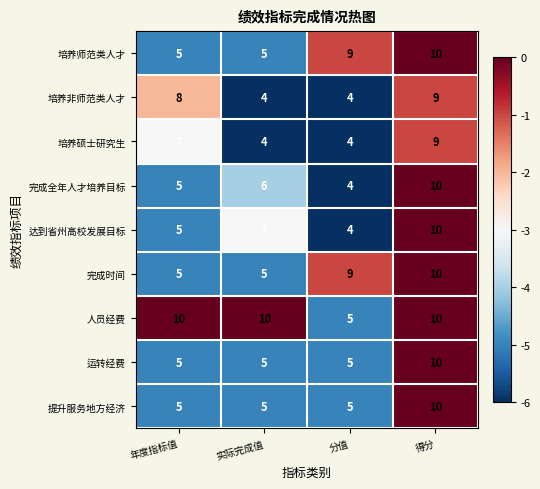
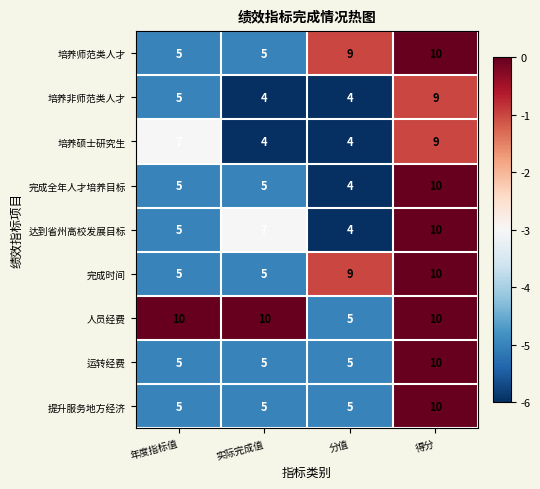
  {
    "培养师范类人才": {
      "年度指标值": 5,
      "实际完成值": 5,
      "分值": 9,
      "得分": 10
    },
    "培养非师范类人才": {
-     "年度指标值": 8,
+     "年度指标值": 5,
      "实际完成值": 4,
      "分值": 4,
      "得分": 9
    },
    "培养硕士研究生": {
      "实际完成值": 4,
      "分值": 4,
      "得分": 9
    },
    "完成全年人才培养目标": {
      "年度指标值": 5,
-     "实际完成值": 6,
+     "实际完成值": 5,
      "分值": 4,
      "得分": 10
    },
    "达到省州高校发展目标": {
      "年度指标值": 5,
      "分值": 4,
      "得分": 10
    },
    "完成时间": {
      "年度指标值": 5,
      "实际完成值": 5,
      "分值": 9,
      "得分": 10
    },
    "人员经费": {
      "年度指标值": 10,
      "实际完成值": 10,
      "分值": 5,
      "得分": 10
    },
    "运转经费": {
      "年度指标值": 5,
      "实际完成值": 5,
      "分值": 5,
      "得分": 10
    },
    "提升服务地方经济": {
      "年度指标值": 5,
      "实际完成值": 5,
      "分值": 5,
      "得分": 10
    }
  }
